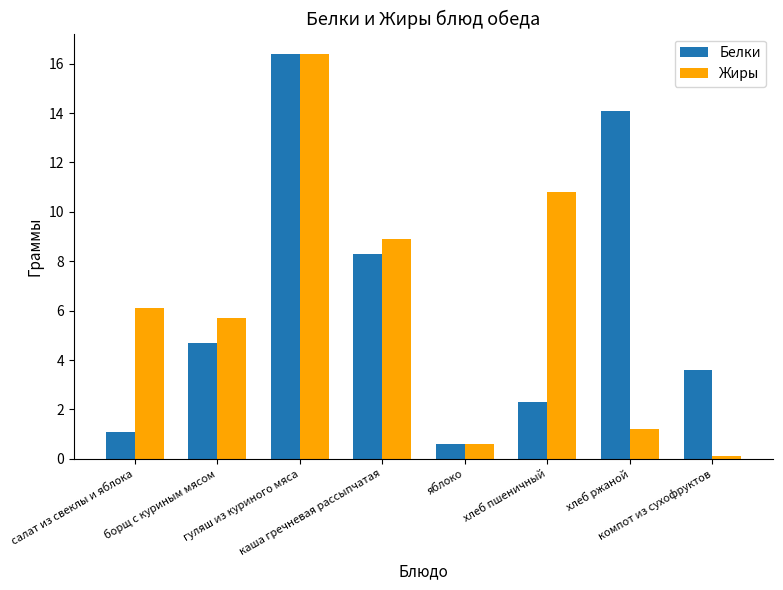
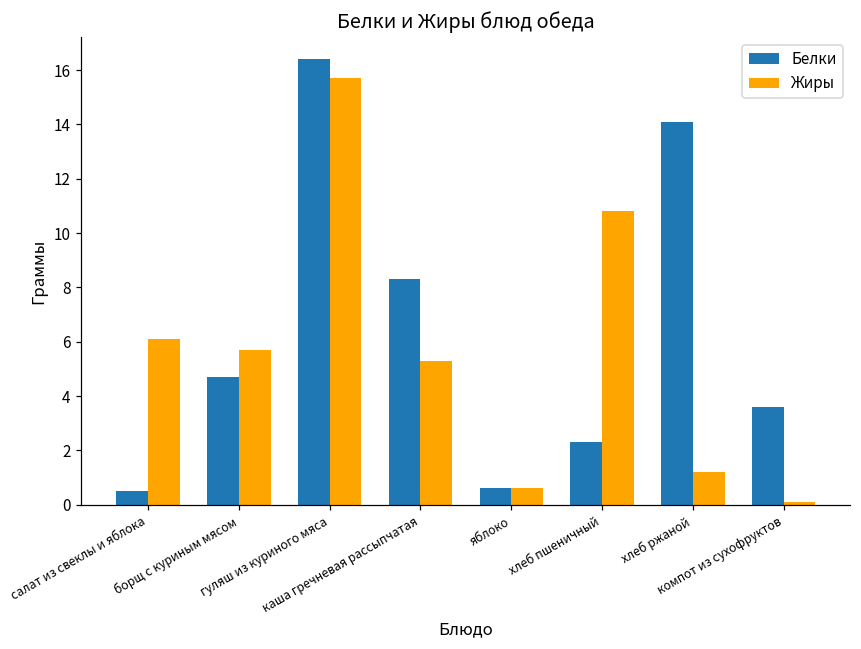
  {
    "Белки": {
-     "салат из свеклы и яблока": 1.1,
+     "салат из свеклы и яблока": 0.5,
      "борщ с куриным мясом": 4.7,
      "гуляш из куриного мяса": 16.4,
      "каша гречневая рассыпчатая": 8.3,
      "яблоко": 0.6,
      "хлеб пшеничный": 2.3,
      "хлеб ржаной": 14.1,
      "компот из сухофруктов": 3.6
    },
    "Жиры": {
      "салат из свеклы и яблока": 6.1,
      "борщ с куриным мясом": 5.7,
-     "гуляш из куриного мяса": 16.4,
-     "каша гречневая рассыпчатая": 8.9,
+     "гуляш из куриного мяса": 15.7,
+     "каша гречневая рассыпчатая": 5.3,
      "яблоко": 0.6,
      "хлеб пшеничный": 10.8,
      "хлеб ржаной": 1.2
    }
  }
